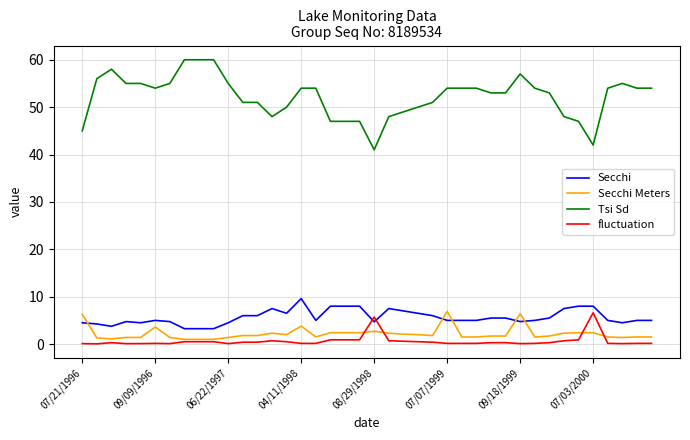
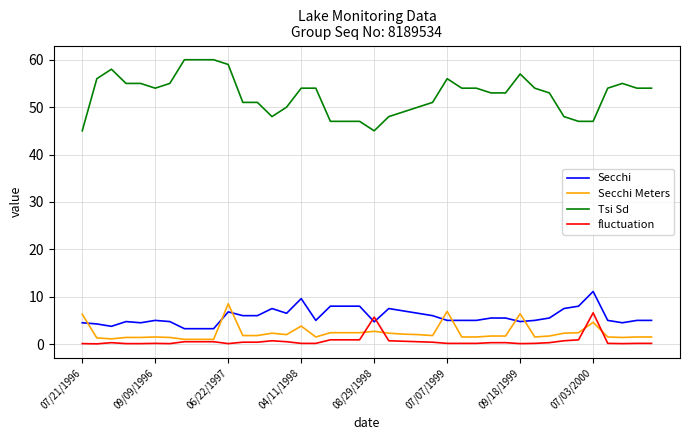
  {
    "Secchi": {
      "07/21/1996": 5,
      "09/09/1996": 5,
-     "06/22/1997": 5,
+     "06/22/1997": 7,
      "04/11/1998": 10,
      "08/29/1998": 5,
      "07/07/1999": 5,
      "09/18/1999": 5,
-     "07/03/2000": 8
+     "07/03/2000": 11
    },
    "Secchi Meters": {
      "07/21/1996": 6,
-     "09/09/1996": 4,
-     "06/22/1997": 1,
+     "09/09/1996": 2,
+     "06/22/1997": 9,
      "04/11/1998": 4,
      "08/29/1998": 3,
      "07/07/1999": 7,
      "09/18/1999": 6,
-     "07/03/2000": 2
+     "07/03/2000": 5
    },
    "Tsi Sd": {
      "07/21/1996": 45,
      "09/09/1996": 54,
-     "06/22/1997": 55,
+     "06/22/1997": 59,
      "04/11/1998": 54,
-     "08/29/1998": 41,
-     "07/07/1999": 54,
+     "08/29/1998": 45,
+     "07/07/1999": 56,
      "09/18/1999": 57,
-     "07/03/2000": 42
+     "07/03/2000": 47
    },
    "fluctuation": {
      "07/21/1996": 0,
      "09/09/1996": 0,
      "06/22/1997": 0,
      "04/11/1998": 0,
      "08/29/1998": 6,
      "07/07/1999": 0,
      "09/18/1999": 0,
      "07/03/2000": 7
    }
  }
